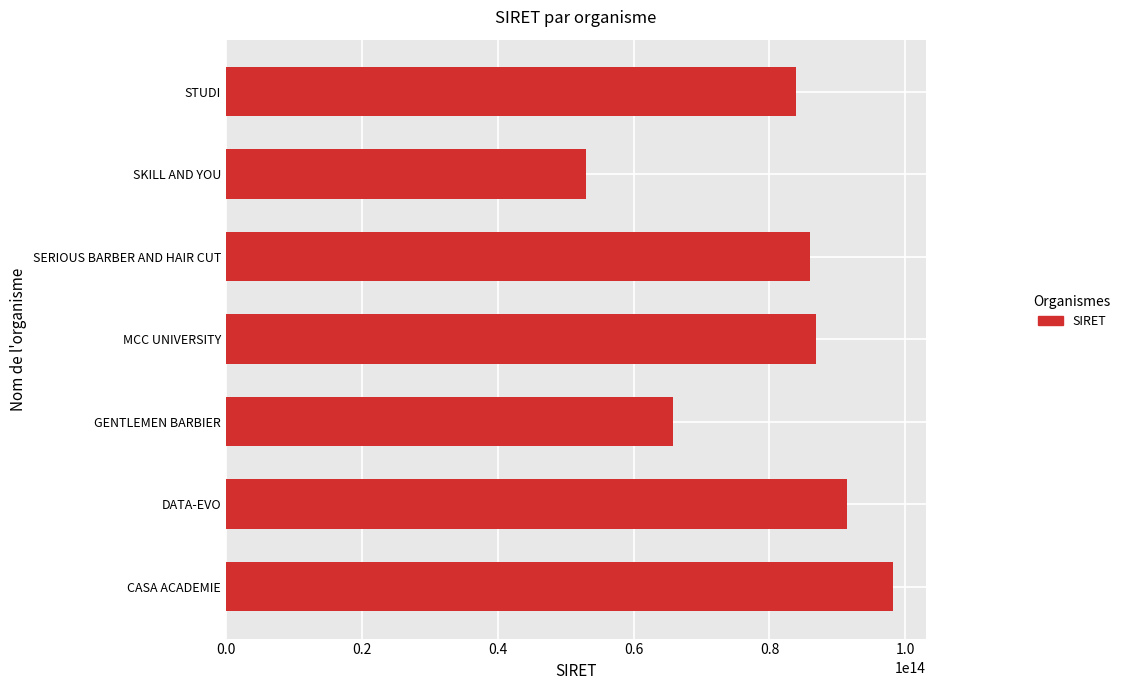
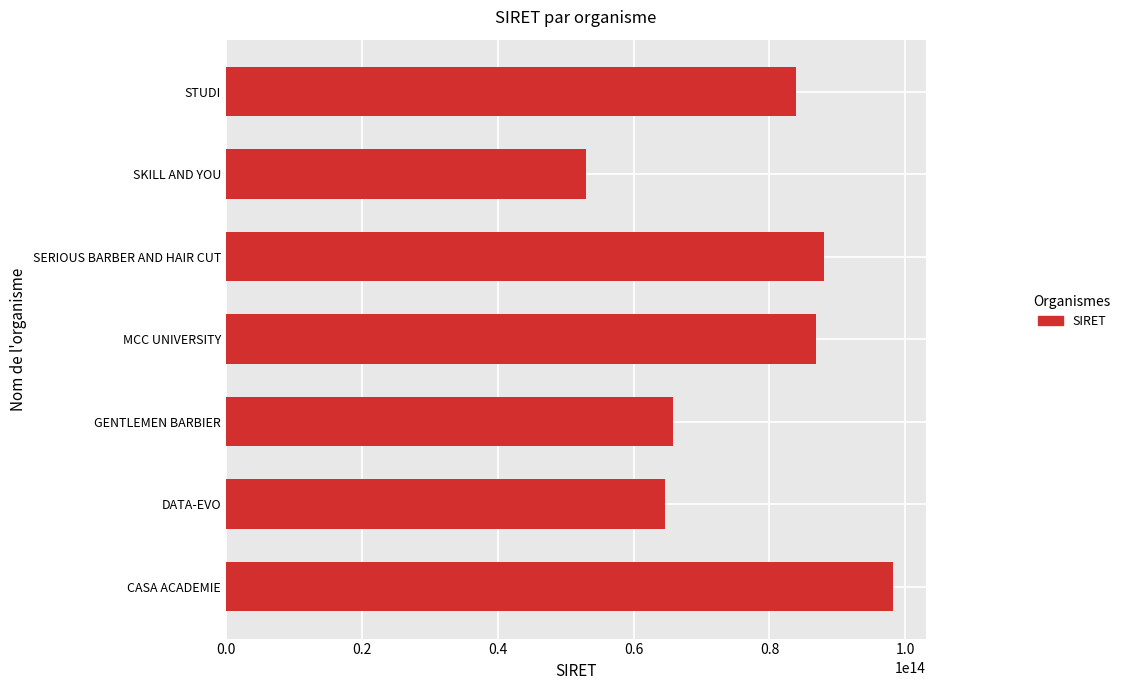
  {
    "STUDI": 84000000000000,
    "SKILL AND YOU": 53000000000000,
-   "SERIOUS BARBER AND HAIR CUT": 86000000000000,
+   "SERIOUS BARBER AND HAIR CUT": 88000000000000,
    "MCC UNIVERSITY": 87000000000000,
    "GENTLEMEN BARBIER": 66000000000000,
-   "DATA-EVO": 91000000000000,
+   "DATA-EVO": 65000000000000,
    "CASA ACADEMIE": 98000000000000
  }
